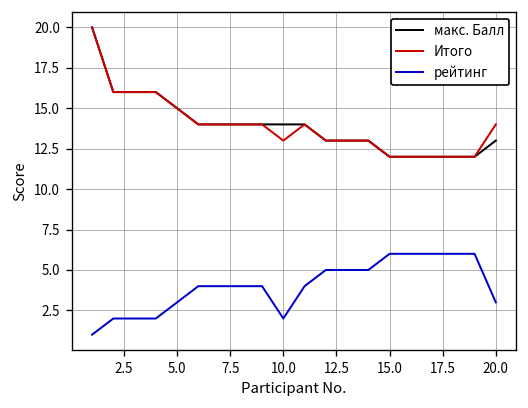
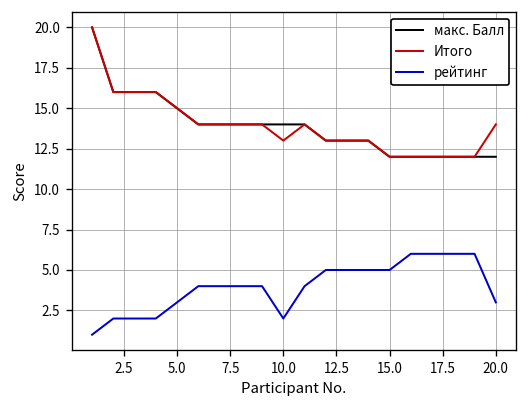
  {
    "макс. Балл": {
      "10.0": 14,
-     "20.0": 13
+     "20.0": 12
    },
    "Итого": {
      "10.0": 13,
      "20.0": 14
    },
    "рейтинг": {
      "5.0": 3,
      "10.0": 2,
-     "15.0": 6,
+     "15.0": 5,
      "20.0": 3
    }
  }
